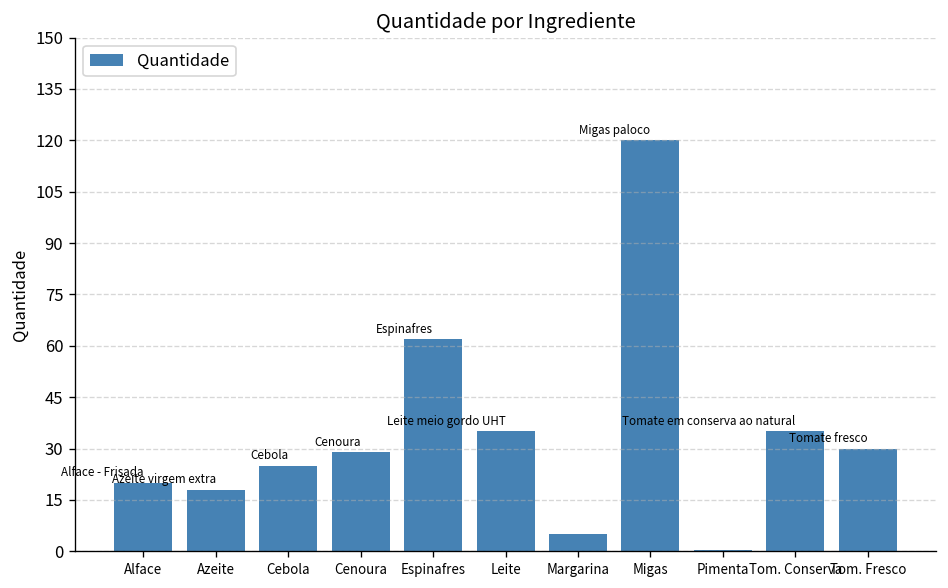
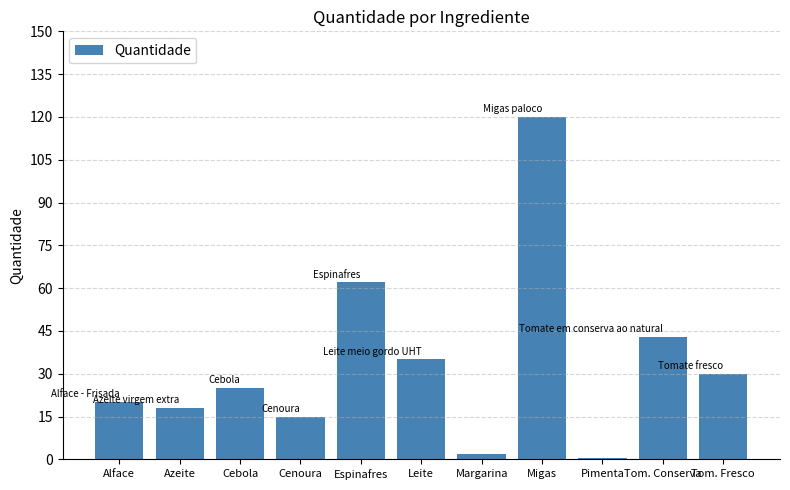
  {
    "Alface": 20,
    "Azeite": 18,
    "Cebola": 25,
-   "Cenoura": 29,
+   "Cenoura": 15,
    "Espinafres": 62,
    "Leite": 35,
-   "Margarina": 5,
+   "Margarina": 2,
    "Migas": 120,
-   "Tom. Conserva": 35
+   "Tom. Conserva": 43
  }
